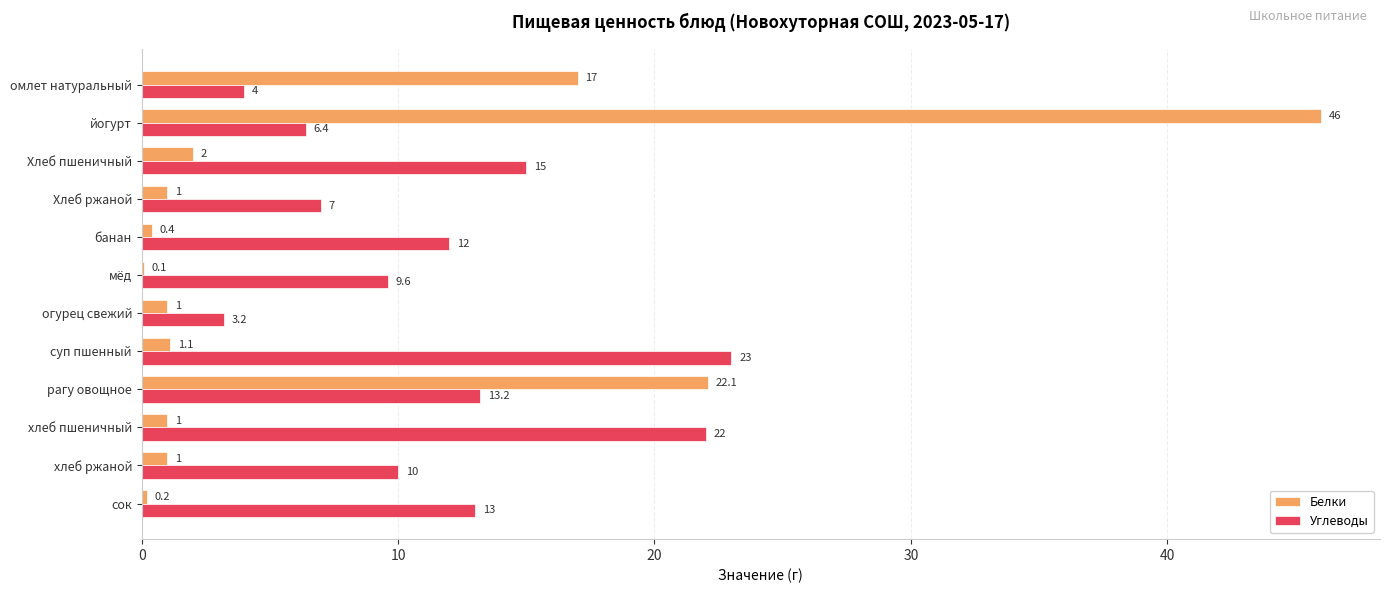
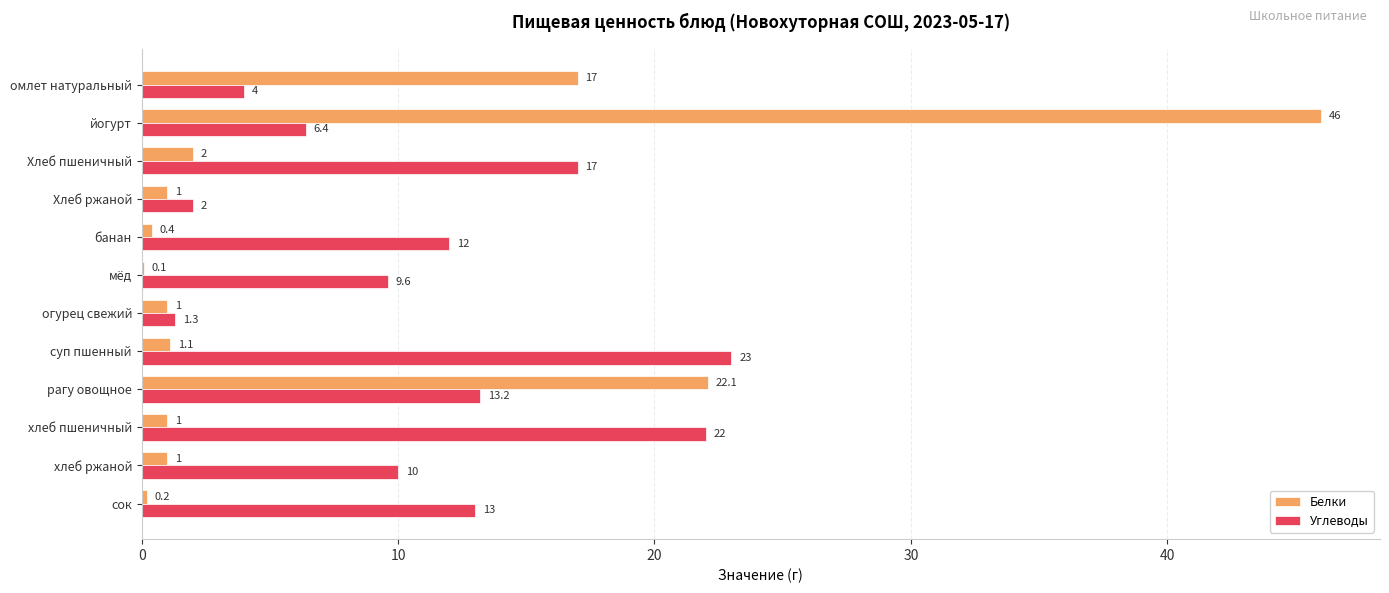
  {
    "Белки": {
      "омлет натуральный": 17,
      "йогурт": 46,
      "Хлеб пшеничный": 2,
      "Хлеб ржаной": 1,
      "банан": 0.4,
      "мёд": 0.1,
      "огурец свежий": 1,
      "суп пшенный": 1.1,
      "рагу овощное": 22.1,
      "хлеб пшеничный": 1,
      "хлеб ржаной": 1,
      "сок": 0.2
    },
    "Углеводы": {
      "омлет натуральный": 4,
      "йогурт": 6.4,
-     "Хлеб пшеничный": 15,
-     "Хлеб ржаной": 7,
+     "Хлеб пшеничный": 17,
+     "Хлеб ржаной": 2,
      "банан": 12,
      "мёд": 9.6,
-     "огурец свежий": 3.2,
+     "огурец свежий": 1.3,
      "суп пшенный": 23,
      "рагу овощное": 13.2,
      "хлеб пшеничный": 22,
      "хлеб ржаной": 10,
      "сок": 13
    }
  }
